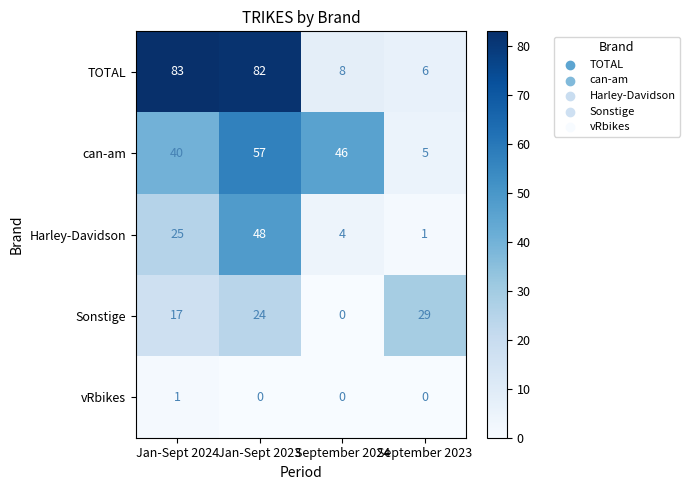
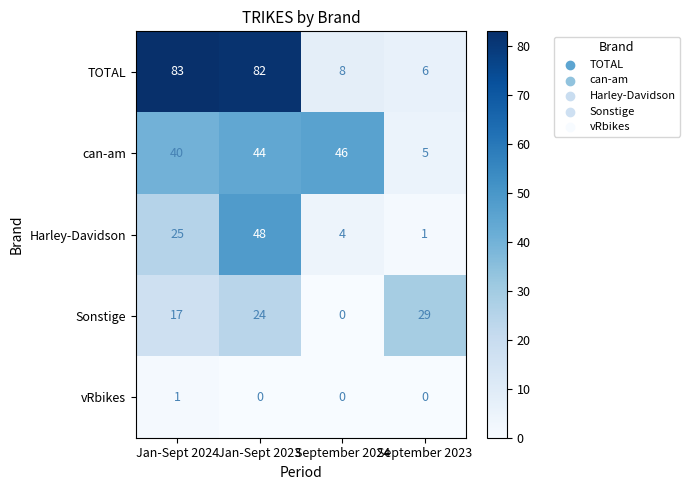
  {
    "TOTAL": {
      "Jan-Sept 2024": 83,
      "Jan-Sept 2023": 82,
      "September 2024": 8,
      "September 2023": 6
    },
    "can-am": {
-     "Jan-Sept 2023": 57,
+     "Jan-Sept 2023": 44,
      "September 2024": 46,
      "September 2023": 5
    },
    "Harley-Davidson": {
      "Jan-Sept 2024": 25,
      "Jan-Sept 2023": 48,
      "September 2024": 4,
      "September 2023": 1
    },
    "Sonstige": {
      "Jan-Sept 2024": 17,
      "Jan-Sept 2023": 24,
      "September 2024": 0,
      "September 2023": 29
    },
    "vRbikes": {
      "Jan-Sept 2024": 1,
      "Jan-Sept 2023": 0,
      "September 2024": 0,
      "September 2023": 0
    }
  }
